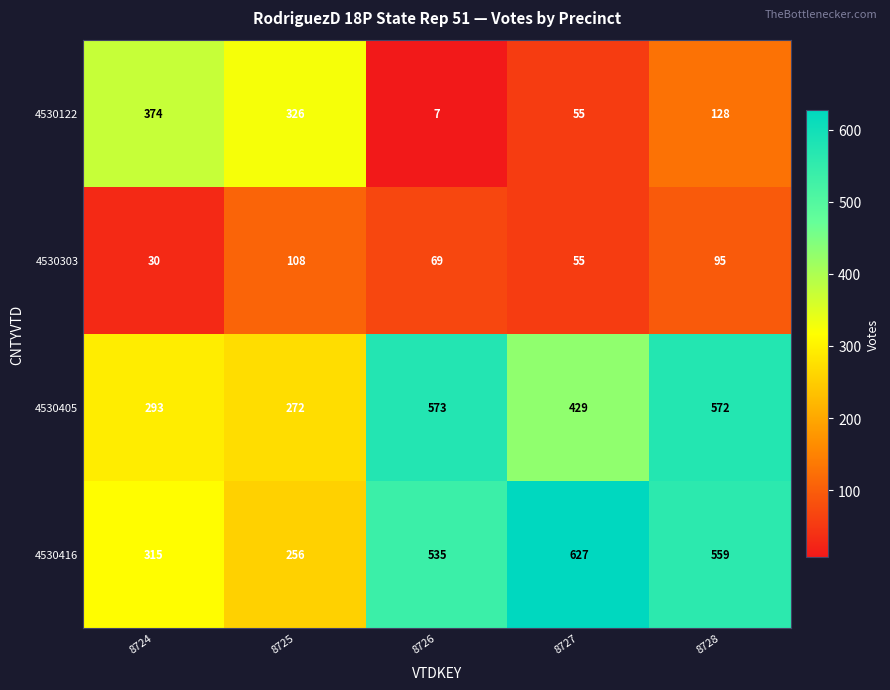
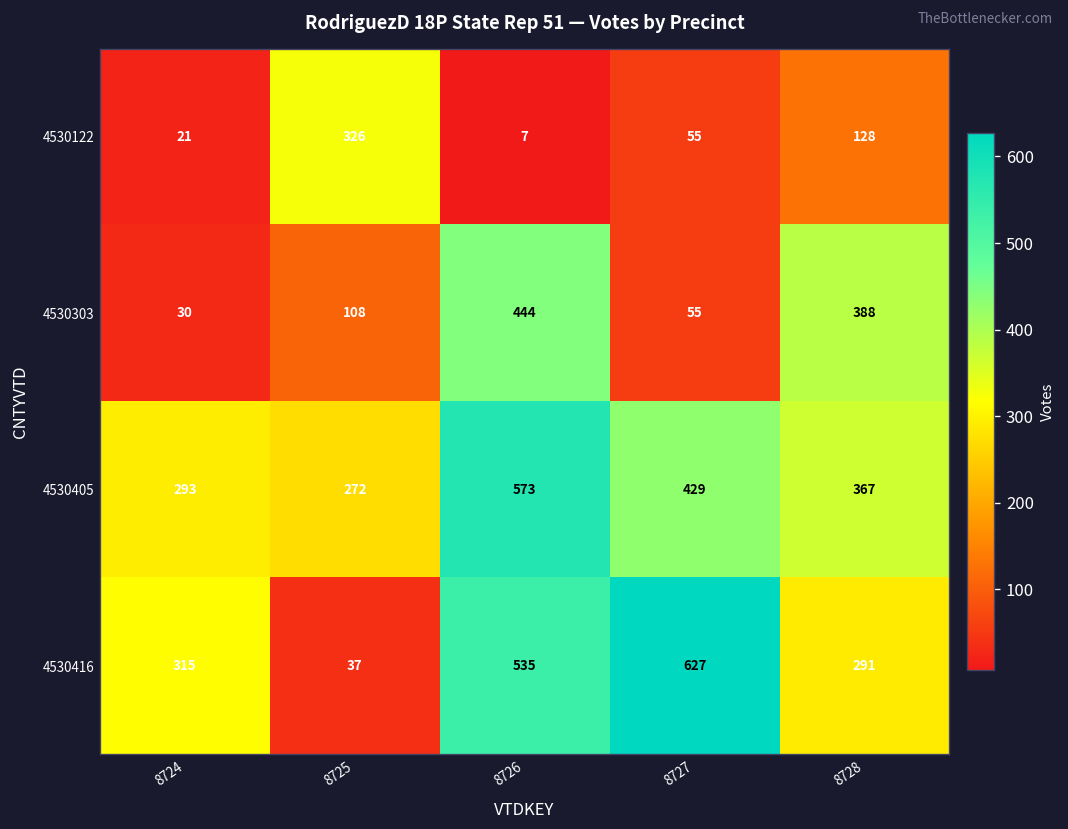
  {
    "4530122": {
-     "8724": 374,
+     "8724": 21,
      "8725": 326,
      "8726": 7,
      "8727": 55,
      "8728": 128
    },
    "4530303": {
      "8724": 30,
      "8725": 108,
-     "8726": 69,
+     "8726": 444,
      "8727": 55,
-     "8728": 95
+     "8728": 388
    },
    "4530405": {
      "8724": 293,
      "8725": 272,
      "8726": 573,
      "8727": 429,
-     "8728": 572
+     "8728": 367
    },
    "4530416": {
      "8724": 315,
-     "8725": 256,
+     "8725": 37,
      "8726": 535,
      "8727": 627,
-     "8728": 559
+     "8728": 291
    }
  }
